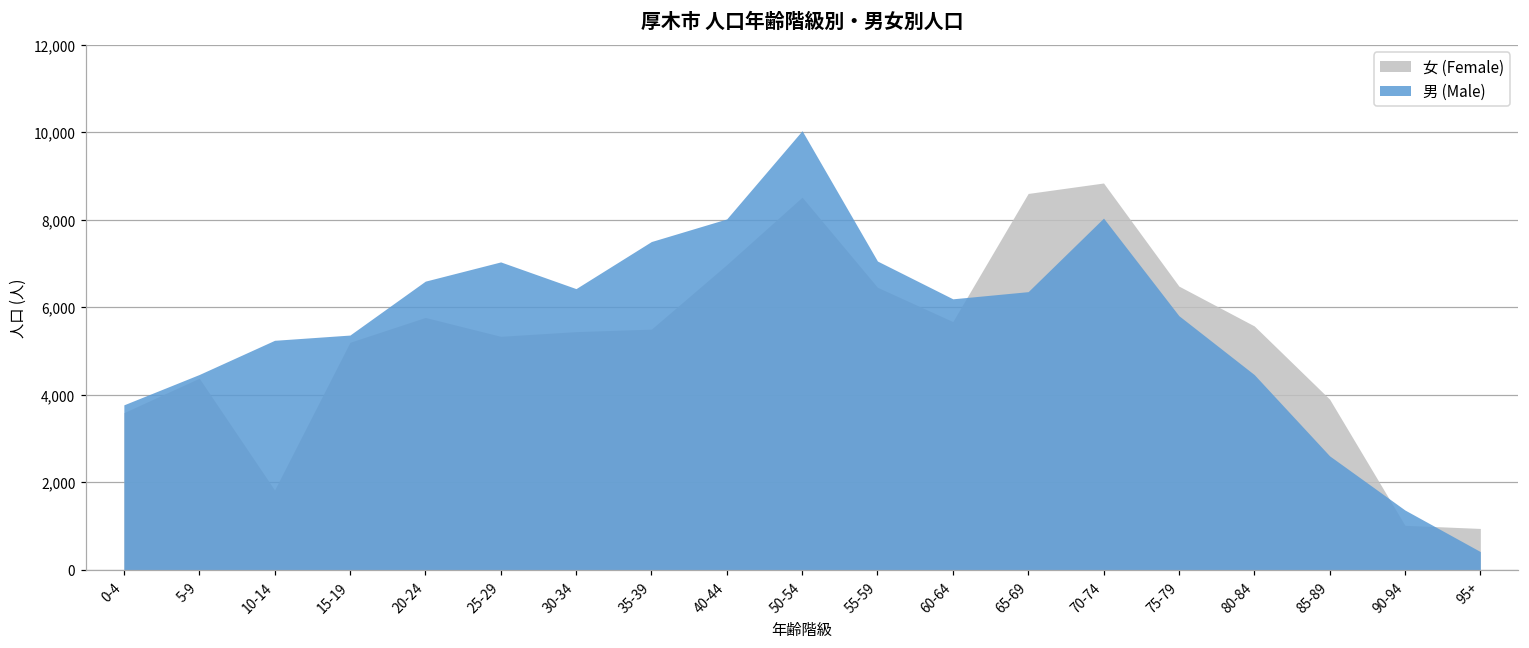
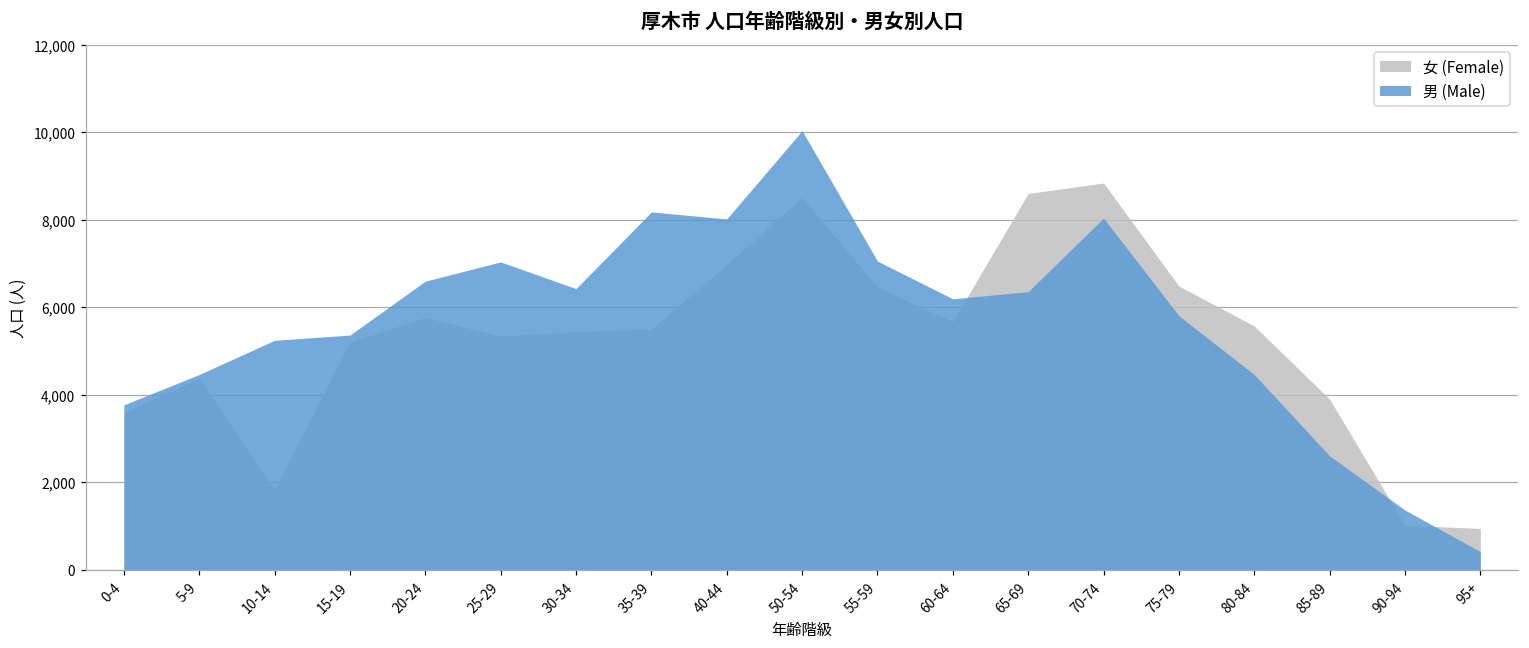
  {
    "女 (Female)": {
      "0-4": "3,600",
      "5-9": "4,400",
      "10-14": "1,800",
      "15-19": "5,200",
      "20-24": "5,800",
      "25-29": "5,300",
      "30-34": "5,400",
      "35-39": "5,500",
      "40-44": "7,000",
      "50-54": "8,500",
      "55-59": "6,500",
      "60-64": "5,700",
      "65-69": "8,600",
      "70-74": "8,800",
      "75-79": "6,500",
      "80-84": "5,600",
      "85-89": "3,900",
      "90-94": "1,000",
      "95+": "900"
    },
    "男 (Male)": {
      "0-4": "3,800",
      "5-9": "4,500",
      "10-14": "5,200",
      "15-19": "5,400",
      "20-24": "6,600",
      "25-29": "7,000",
      "30-34": "6,400",
-     "35-39": "7,500",
+     "35-39": "8,200",
      "40-44": "8,000",
      "50-54": "10,000",
      "55-59": "7,100",
      "60-64": "6,200",
      "65-69": "6,400",
      "70-74": "8,000",
      "75-79": "5,800",
      "80-84": "4,500",
      "85-89": "2,600",
      "90-94": "1,400",
      "95+": "400"
    }
  }
